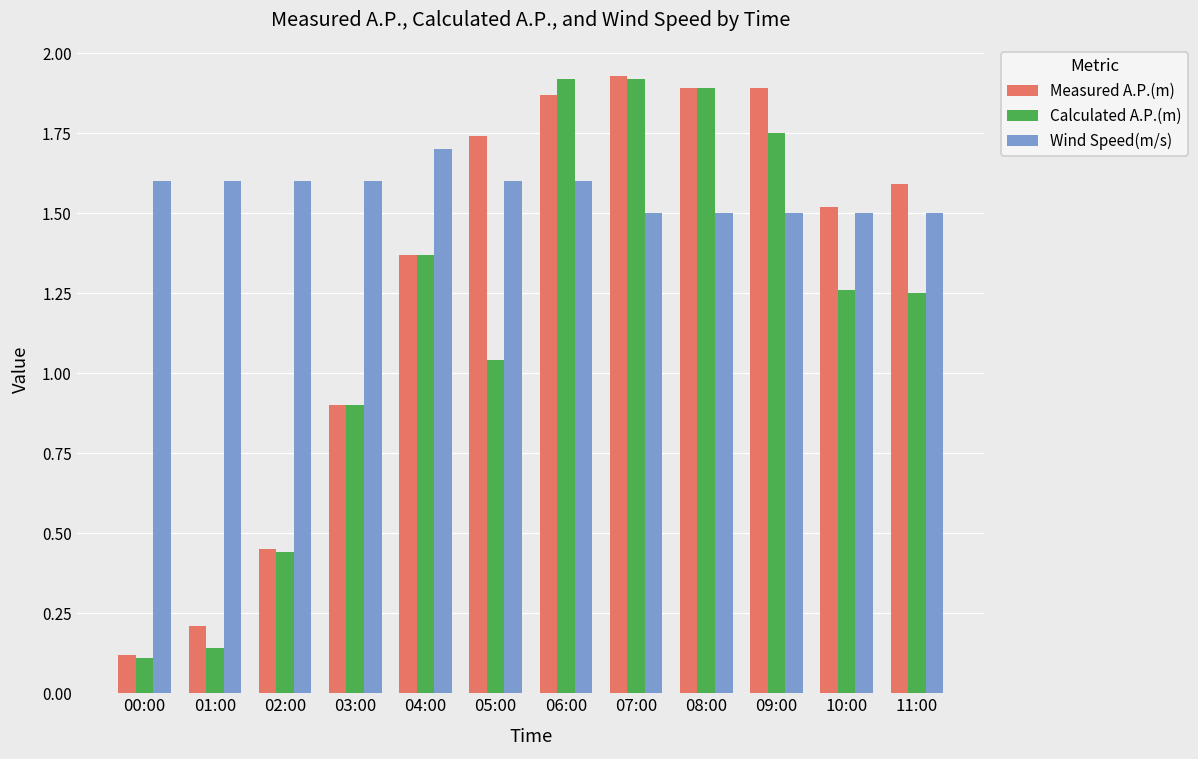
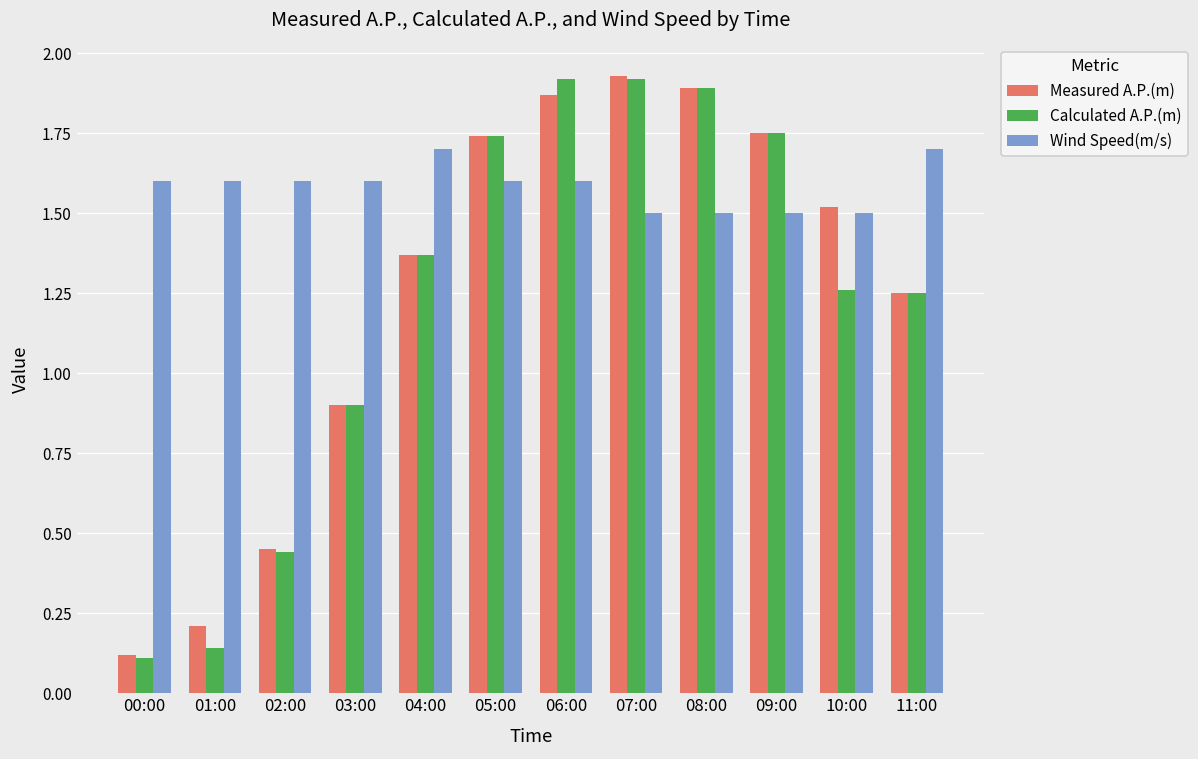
  {
    "Measured A.P.(m)": {
      "00:00": 0.12,
      "01:00": 0.21,
      "02:00": 0.45,
      "03:00": 0.90,
      "04:00": 1.37,
      "05:00": 1.74,
      "06:00": 1.87,
      "07:00": 1.93,
      "08:00": 1.89,
-     "09:00": 1.89,
+     "09:00": 1.75,
      "10:00": 1.52,
-     "11:00": 1.59
+     "11:00": 1.25
    },
    "Calculated A.P.(m)": {
      "00:00": 0.11,
      "01:00": 0.14,
      "02:00": 0.44,
      "03:00": 0.90,
      "04:00": 1.37,
-     "05:00": 1.04,
+     "05:00": 1.74,
      "06:00": 1.92,
      "07:00": 1.92,
      "08:00": 1.89,
      "09:00": 1.75,
      "10:00": 1.26,
      "11:00": 1.25
    },
    "Wind Speed(m/s)": {
      "00:00": 1.6,
      "01:00": 1.6,
      "02:00": 1.6,
      "03:00": 1.6,
      "04:00": 1.7,
      "05:00": 1.6,
      "06:00": 1.6,
      "07:00": 1.5,
      "08:00": 1.5,
      "09:00": 1.5,
      "10:00": 1.5,
-     "11:00": 1.5
+     "11:00": 1.7
    }
  }
